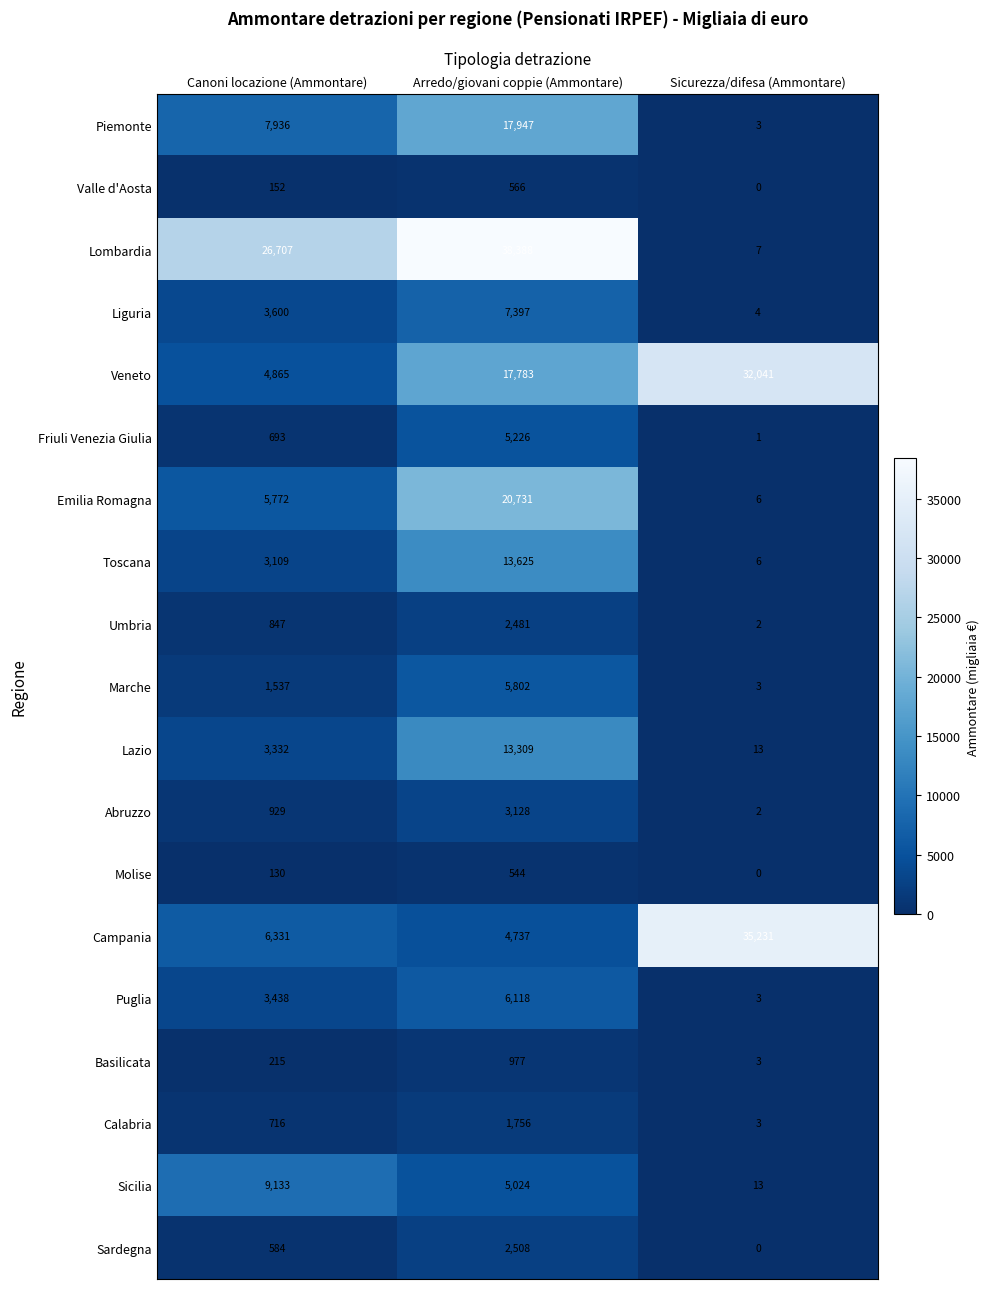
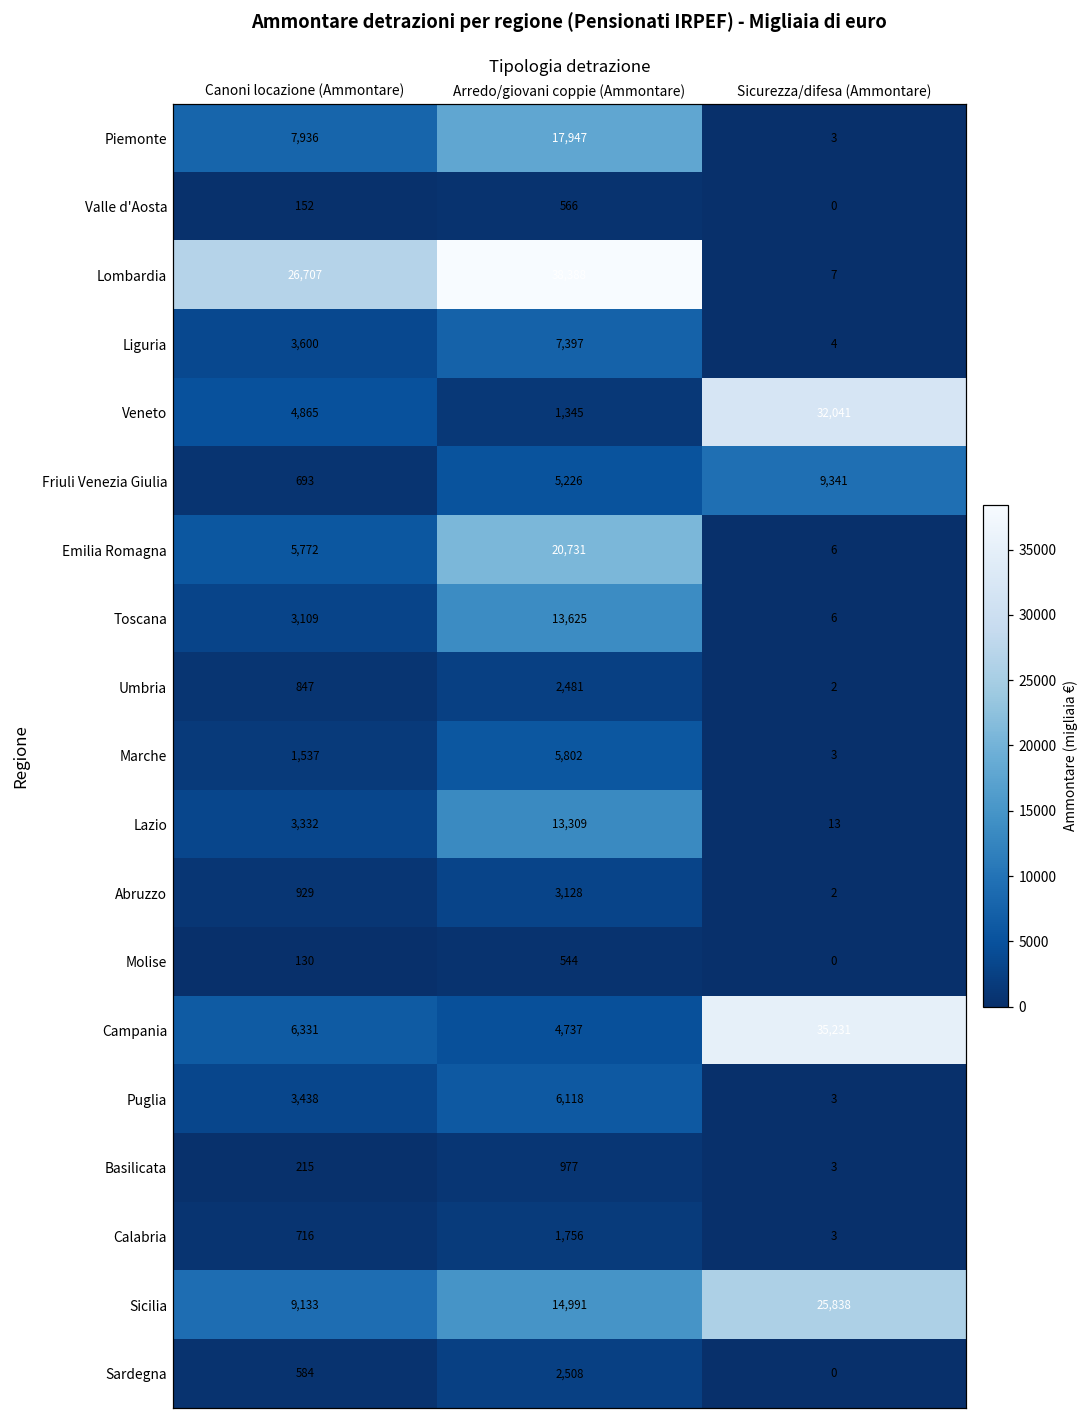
  {
    "Piemonte": {
      "Canoni locazione (Ammontare)": "7,936",
      "Arredo/giovani coppie (Ammontare)": "17,947",
      "Sicurezza/difesa (Ammontare)": "3"
    },
    "Valle d'Aosta": {
      "Canoni locazione (Ammontare)": "152",
      "Arredo/giovani coppie (Ammontare)": "566",
      "Sicurezza/difesa (Ammontare)": "0"
    },
    "Lombardia": {
      "Canoni locazione (Ammontare)": "26,707",
      "Sicurezza/difesa (Ammontare)": "7"
    },
    "Liguria": {
      "Canoni locazione (Ammontare)": "3,600",
      "Arredo/giovani coppie (Ammontare)": "7,397",
      "Sicurezza/difesa (Ammontare)": "4"
    },
    "Veneto": {
      "Canoni locazione (Ammontare)": "4,865",
-     "Arredo/giovani coppie (Ammontare)": "17,783"
+     "Arredo/giovani coppie (Ammontare)": "1,345"
    },
    "Friuli Venezia Giulia": {
      "Canoni locazione (Ammontare)": "693",
      "Arredo/giovani coppie (Ammontare)": "5,226",
-     "Sicurezza/difesa (Ammontare)": "1"
+     "Sicurezza/difesa (Ammontare)": "9,341"
    },
    "Emilia Romagna": {
      "Canoni locazione (Ammontare)": "5,772",
      "Arredo/giovani coppie (Ammontare)": "20,731",
      "Sicurezza/difesa (Ammontare)": "6"
    },
    "Toscana": {
      "Canoni locazione (Ammontare)": "3,109",
      "Arredo/giovani coppie (Ammontare)": "13,625",
      "Sicurezza/difesa (Ammontare)": "6"
    },
    "Umbria": {
      "Canoni locazione (Ammontare)": "847",
      "Arredo/giovani coppie (Ammontare)": "2,481",
      "Sicurezza/difesa (Ammontare)": "2"
    },
    "Marche": {
      "Canoni locazione (Ammontare)": "1,537",
      "Arredo/giovani coppie (Ammontare)": "5,802",
      "Sicurezza/difesa (Ammontare)": "3"
    },
    "Lazio": {
      "Canoni locazione (Ammontare)": "3,332",
      "Arredo/giovani coppie (Ammontare)": "13,309",
      "Sicurezza/difesa (Ammontare)": "13"
    },
    "Abruzzo": {
      "Canoni locazione (Ammontare)": "929",
      "Arredo/giovani coppie (Ammontare)": "3,128",
      "Sicurezza/difesa (Ammontare)": "2"
    },
    "Molise": {
      "Canoni locazione (Ammontare)": "130",
      "Arredo/giovani coppie (Ammontare)": "544",
      "Sicurezza/difesa (Ammontare)": "0"
    },
    "Campania": {
      "Canoni locazione (Ammontare)": "6,331",
      "Arredo/giovani coppie (Ammontare)": "4,737"
    },
    "Puglia": {
      "Canoni locazione (Ammontare)": "3,438",
      "Arredo/giovani coppie (Ammontare)": "6,118",
      "Sicurezza/difesa (Ammontare)": "3"
    },
    "Basilicata": {
      "Canoni locazione (Ammontare)": "215",
      "Arredo/giovani coppie (Ammontare)": "977",
      "Sicurezza/difesa (Ammontare)": "3"
    },
    "Calabria": {
      "Canoni locazione (Ammontare)": "716",
      "Arredo/giovani coppie (Ammontare)": "1,756",
      "Sicurezza/difesa (Ammontare)": "3"
    },
    "Sicilia": {
      "Canoni locazione (Ammontare)": "9,133",
-     "Arredo/giovani coppie (Ammontare)": "5,024",
-     "Sicurezza/difesa (Ammontare)": "13"
+     "Arredo/giovani coppie (Ammontare)": "14,991",
+     "Sicurezza/difesa (Ammontare)": "25,838"
    },
    "Sardegna": {
      "Canoni locazione (Ammontare)": "584",
      "Arredo/giovani coppie (Ammontare)": "2,508",
      "Sicurezza/difesa (Ammontare)": "0"
    }
  }
